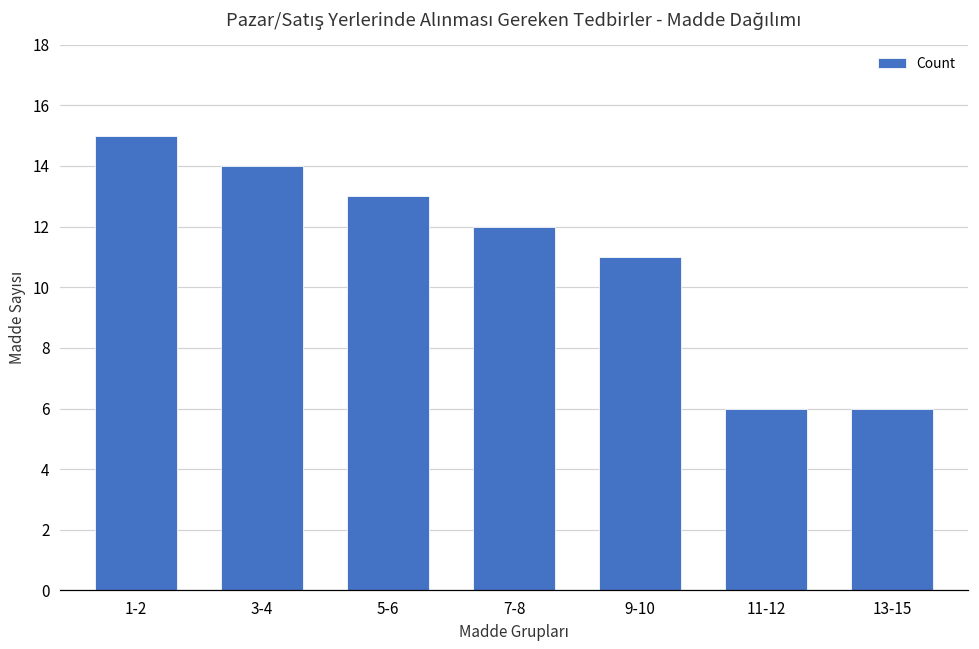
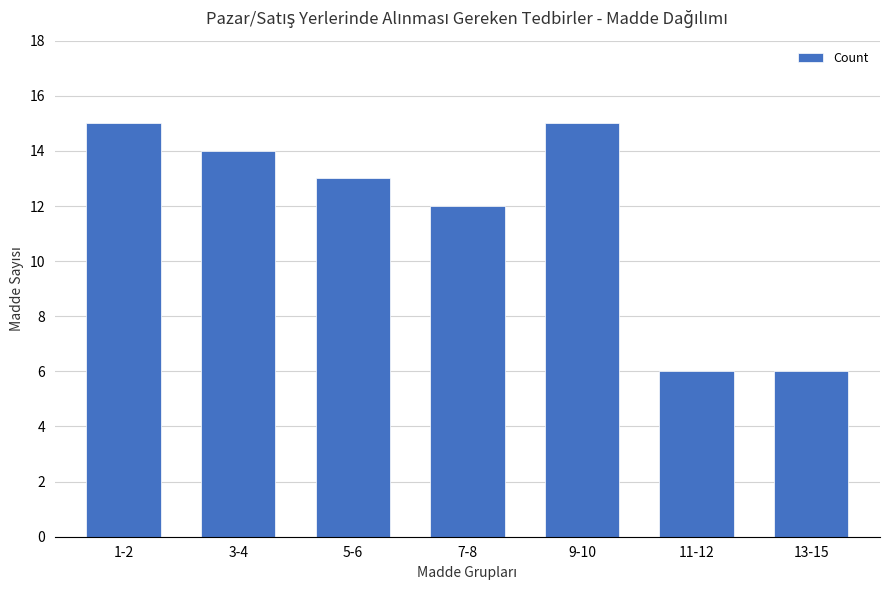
  {
    "1-2": 15,
    "3-4": 14,
    "5-6": 13,
    "7-8": 12,
-   "9-10": 11,
+   "9-10": 15,
    "11-12": 6,
    "13-15": 6
  }
